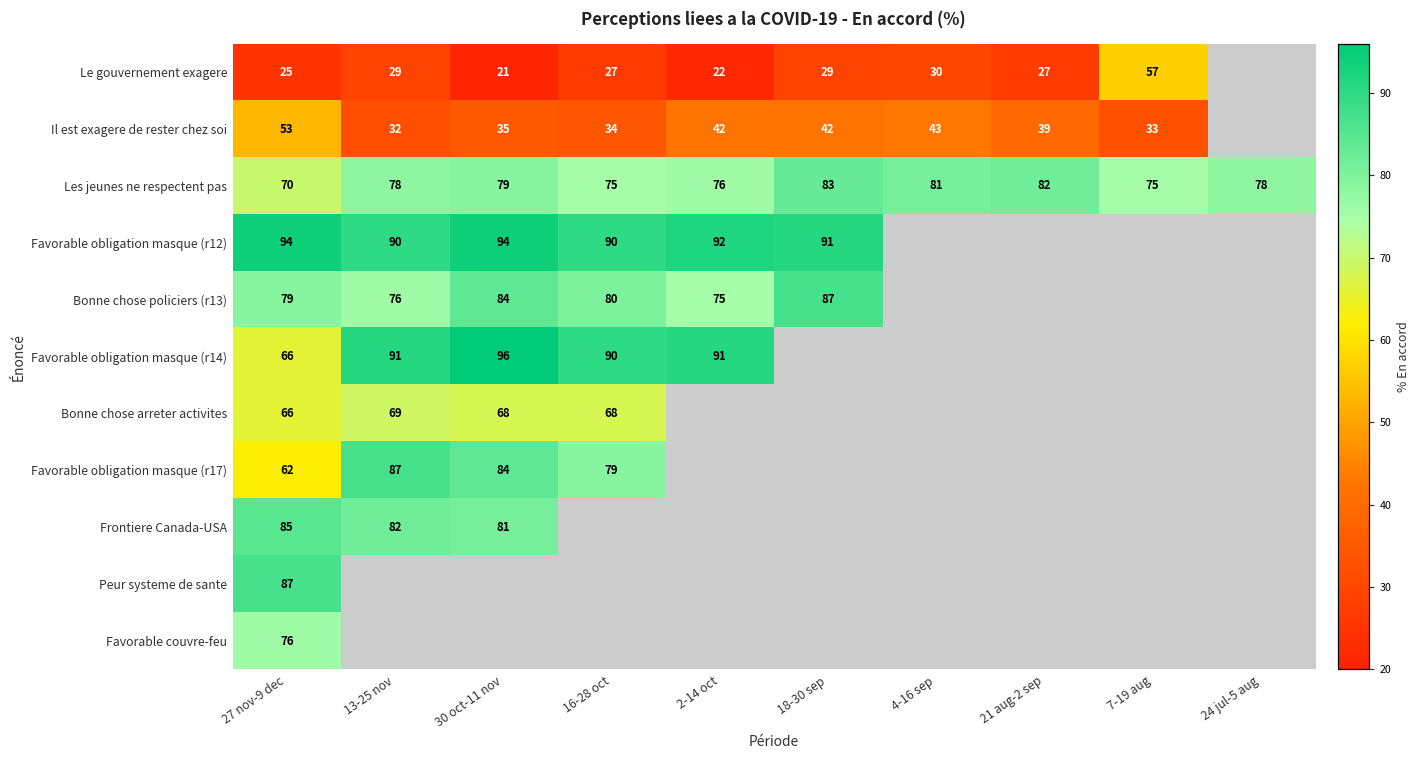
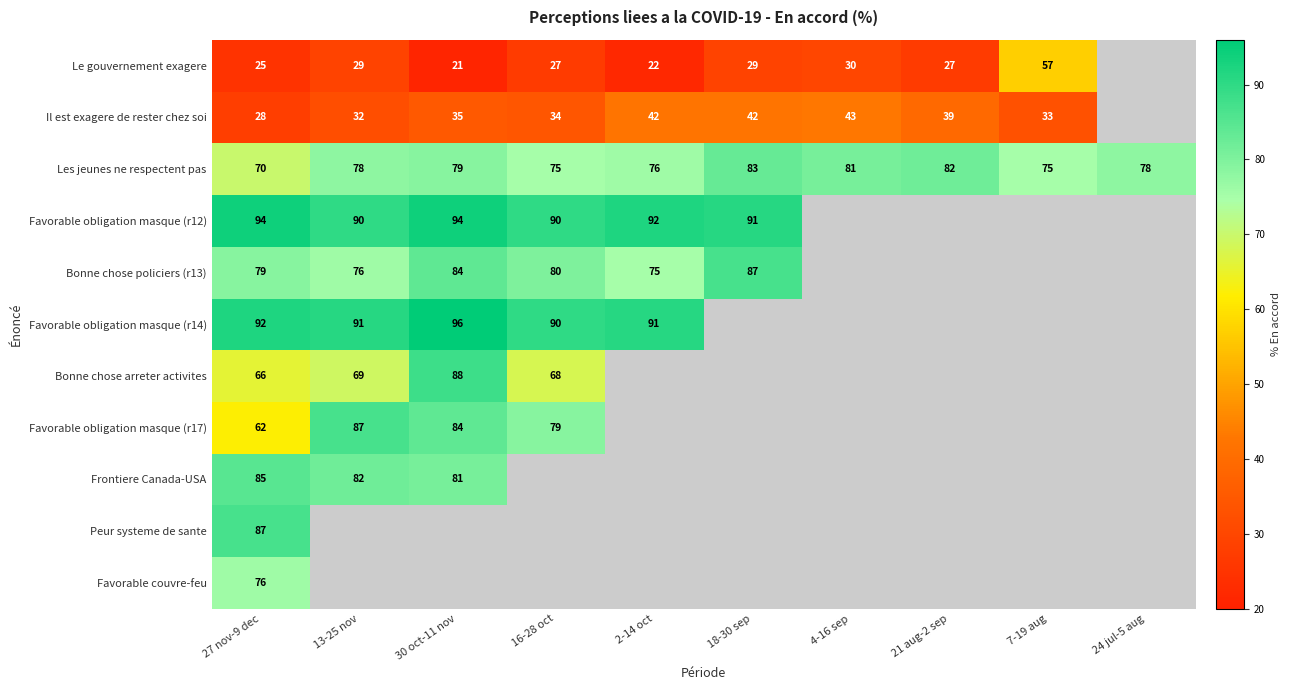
  {
    "Le gouvernement exagere": {
      "27 nov-9 dec": 25,
      "13-25 nov": 29,
      "30 oct-11 nov": 21,
      "16-28 oct": 27,
      "2-14 oct": 22,
      "18-30 sep": 29,
      "4-16 sep": 30,
      "21 aug-2 sep": 27,
      "7-19 aug": 57
    },
    "Il est exagere de rester chez soi": {
-     "27 nov-9 dec": 53,
+     "27 nov-9 dec": 28,
      "13-25 nov": 32,
      "30 oct-11 nov": 35,
      "16-28 oct": 34,
      "2-14 oct": 42,
      "18-30 sep": 42,
      "4-16 sep": 43,
      "21 aug-2 sep": 39,
      "7-19 aug": 33
    },
    "Les jeunes ne respectent pas": {
      "27 nov-9 dec": 70,
      "13-25 nov": 78,
      "30 oct-11 nov": 79,
      "16-28 oct": 75,
      "2-14 oct": 76,
      "18-30 sep": 83,
      "4-16 sep": 81,
      "21 aug-2 sep": 82,
      "7-19 aug": 75,
      "24 jul-5 aug": 78
    },
    "Favorable obligation masque (r12)": {
      "27 nov-9 dec": 94,
      "13-25 nov": 90,
      "30 oct-11 nov": 94,
      "16-28 oct": 90,
      "2-14 oct": 92,
      "18-30 sep": 91
    },
    "Bonne chose policiers (r13)": {
      "27 nov-9 dec": 79,
      "13-25 nov": 76,
      "30 oct-11 nov": 84,
      "16-28 oct": 80,
      "2-14 oct": 75,
      "18-30 sep": 87
    },
    "Favorable obligation masque (r14)": {
-     "27 nov-9 dec": 66,
+     "27 nov-9 dec": 92,
      "13-25 nov": 91,
      "30 oct-11 nov": 96,
      "16-28 oct": 90,
      "2-14 oct": 91
    },
    "Bonne chose arreter activites": {
      "27 nov-9 dec": 66,
      "13-25 nov": 69,
-     "30 oct-11 nov": 68,
+     "30 oct-11 nov": 88,
      "16-28 oct": 68
    },
    "Favorable obligation masque (r17)": {
      "27 nov-9 dec": 62,
      "13-25 nov": 87,
      "30 oct-11 nov": 84,
      "16-28 oct": 79
    },
    "Frontiere Canada-USA": {
      "27 nov-9 dec": 85,
      "13-25 nov": 82,
      "30 oct-11 nov": 81
    },
    "Peur systeme de sante": {
      "27 nov-9 dec": 87
    },
    "Favorable couvre-feu": {
      "27 nov-9 dec": 76
    }
  }
